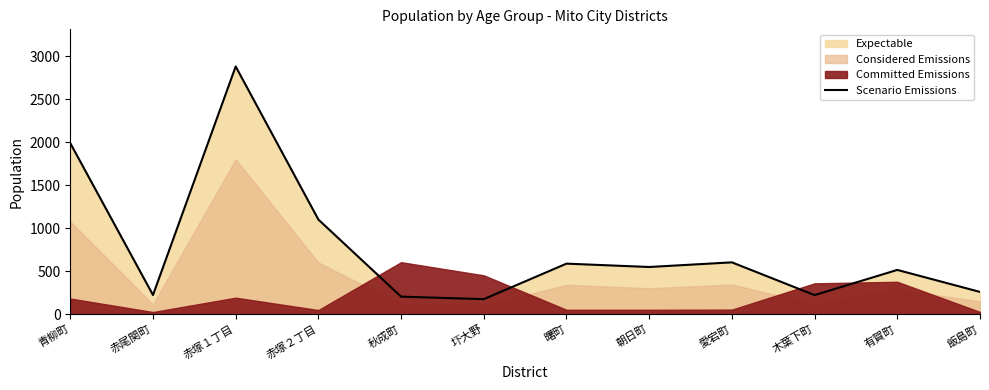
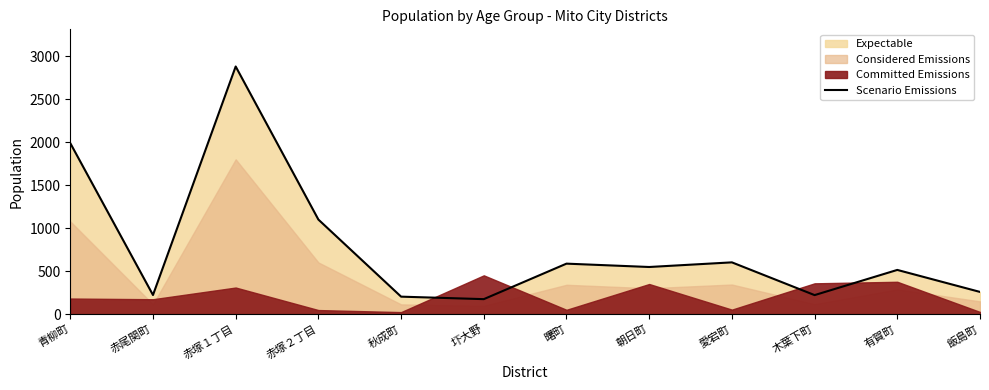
  {
    "Committed Emissions": {
      "青柳町": 200,
-     "赤尾関町": 0,
-     "赤塚１丁目": 200,
+     "赤尾関町": 200,
+     "赤塚１丁目": 300,
      "赤塚２丁目": 0,
-     "秋成町": 600,
+     "秋成町": 0,
      "圷大野": 500,
      "曙町": 100,
-     "朝日町": 100,
+     "朝日町": 400,
      "愛宕町": 100,
      "木葉下町": 400,
      "有賀町": 400
    }
  }
